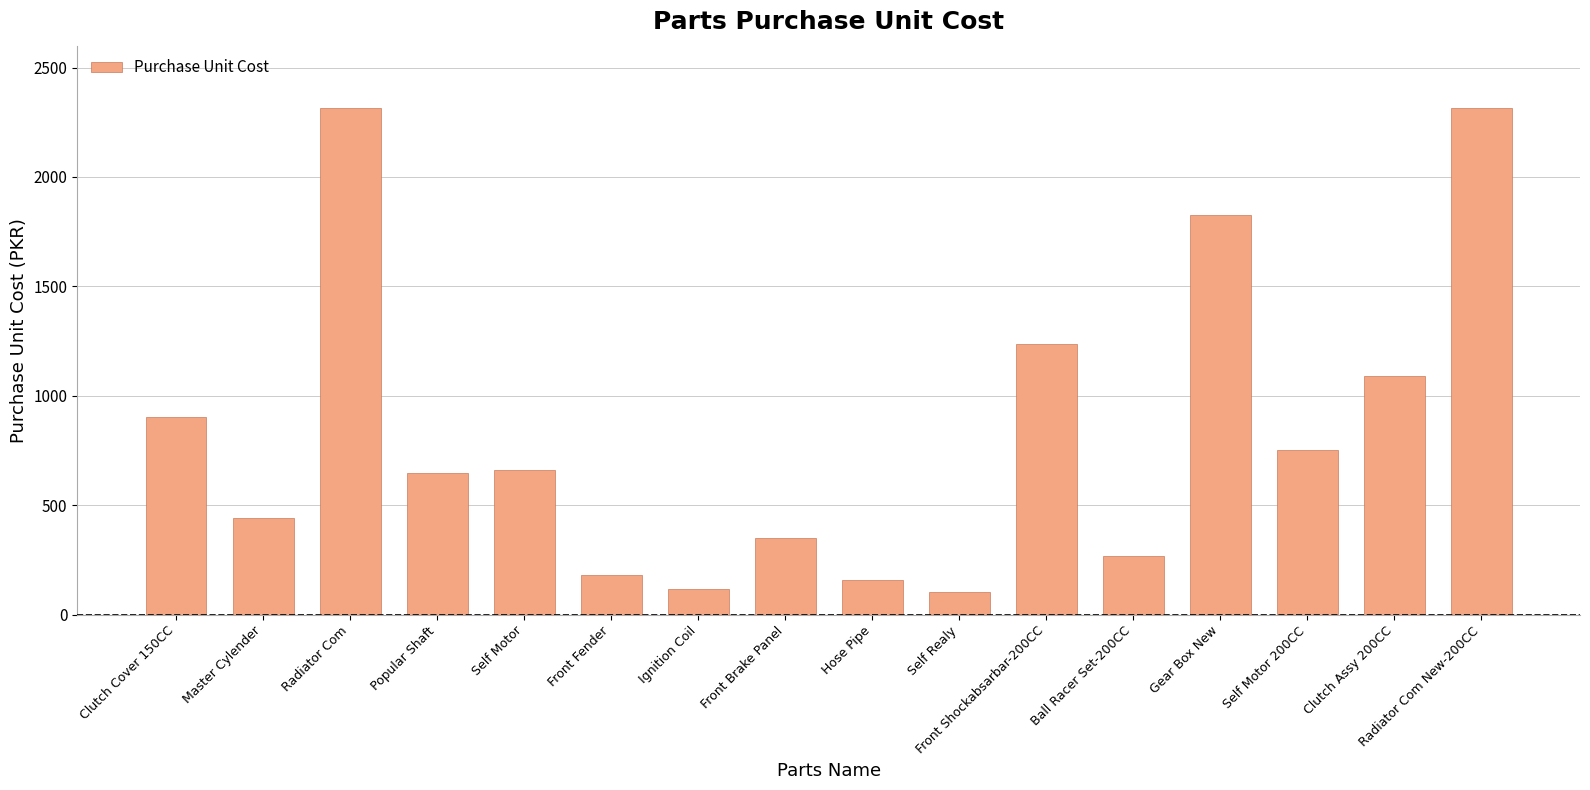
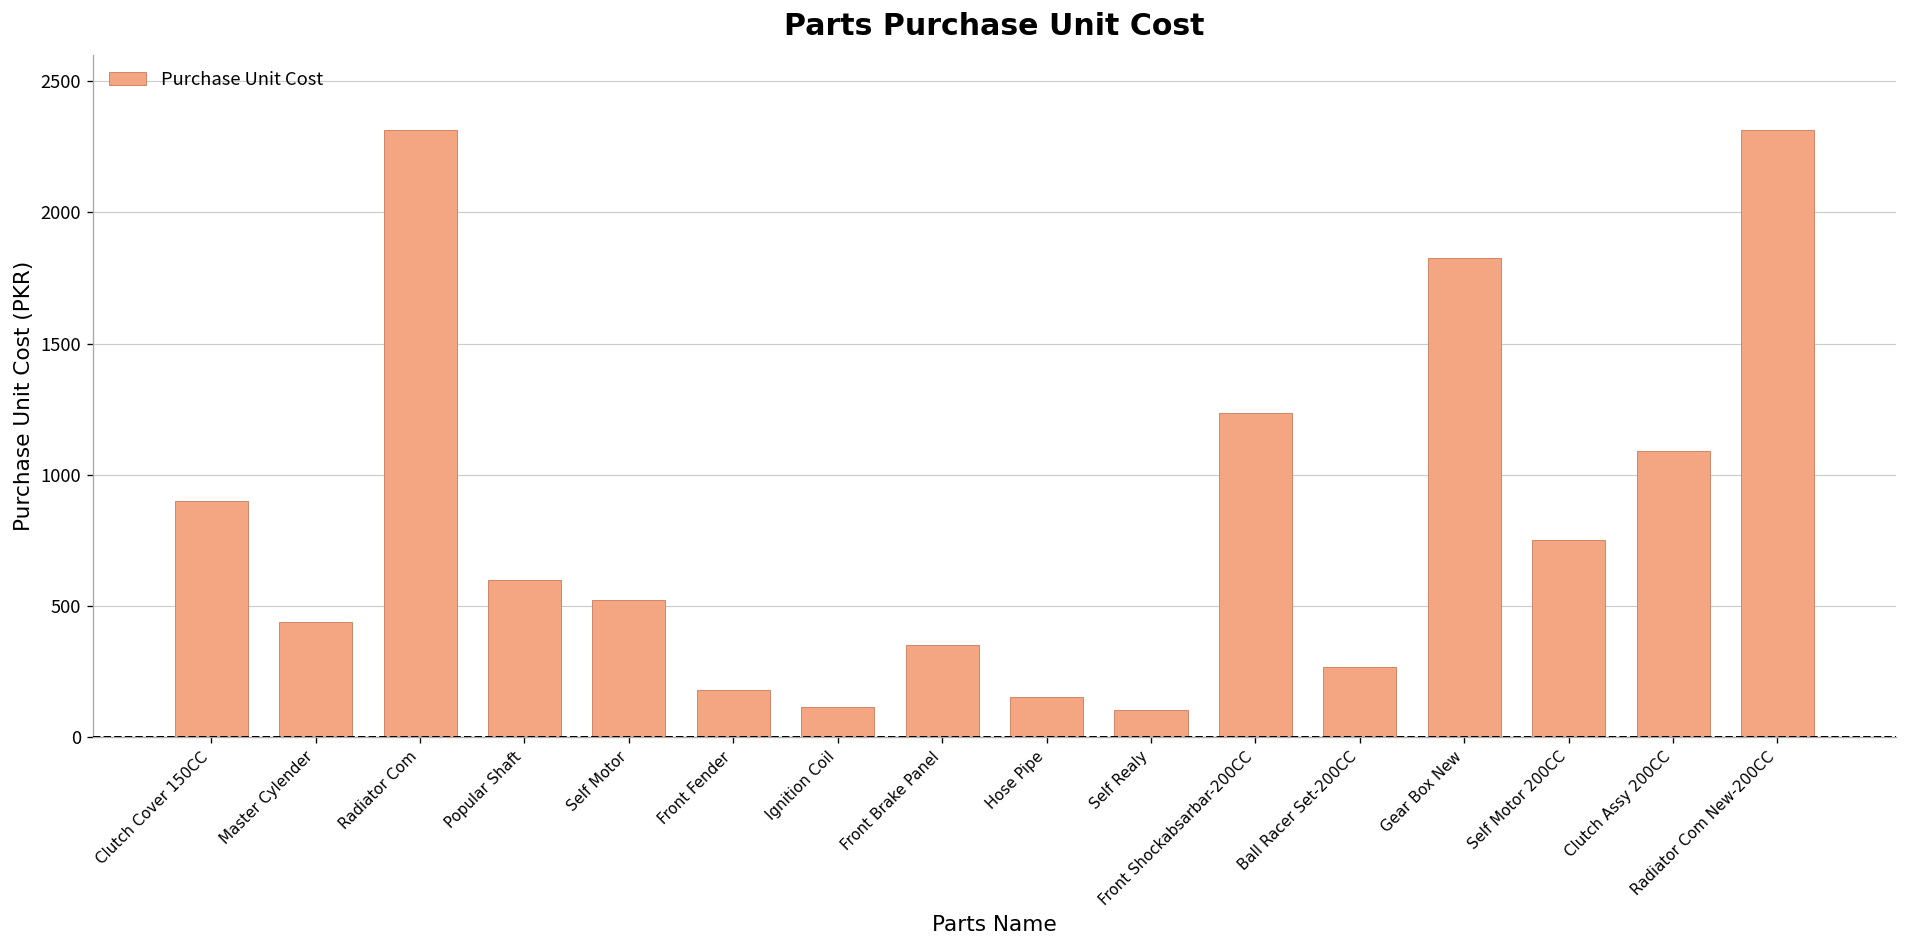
  {
    "Clutch Cover 150CC": 900,
    "Master Cylender": 440,
    "Radiator Com": 2310,
-   "Popular Shaft": 650,
-   "Self Motor": 660,
+   "Popular Shaft": 600,
+   "Self Motor": 520,
    "Front Fender": 180,
    "Ignition Coil": 120,
    "Front Brake Panel": 350,
    "Hose Pipe": 160,
    "Self Realy": 100,
    "Front Shockabsarbar-200CC": 1240,
    "Ball Racer Set-200CC": 270,
    "Gear Box New": 1830,
    "Self Motor 200CC": 750,
    "Clutch Assy 200CC": 1090,
    "Radiator Com New-200CC": 2310
  }
